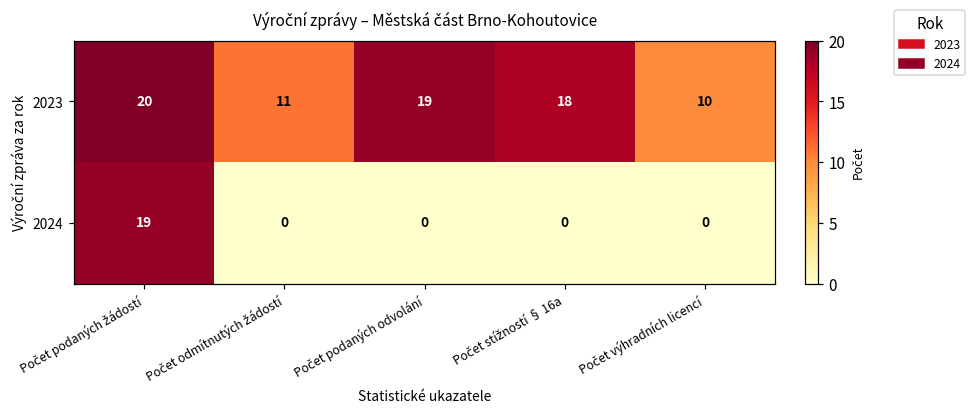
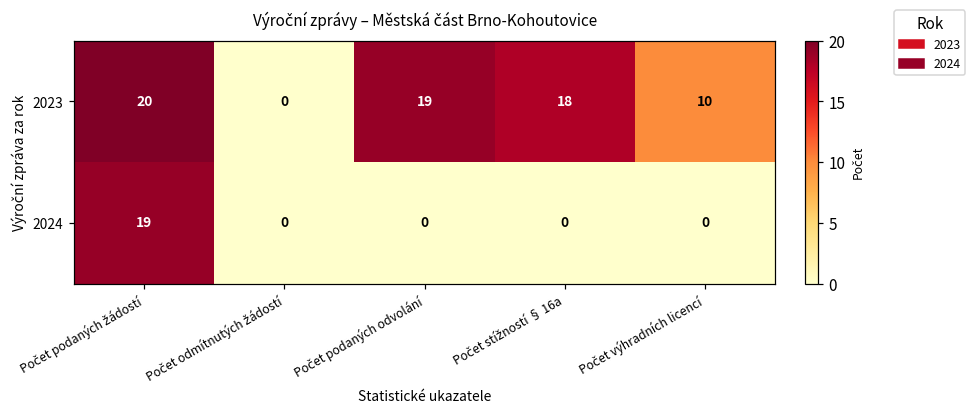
  {
    "2023": {
      "Počet podaných žádostí": 20,
-     "Počet odmítnutých žádostí": 11,
+     "Počet odmítnutých žádostí": 0,
      "Počet podaných odvolání": 19,
      "Počet stížností § 16a": 18,
      "Počet výhradních licencí": 10
    },
    "2024": {
      "Počet podaných žádostí": 19,
      "Počet odmítnutých žádostí": 0,
      "Počet podaných odvolání": 0,
      "Počet stížností § 16a": 0,
      "Počet výhradních licencí": 0
    }
  }
